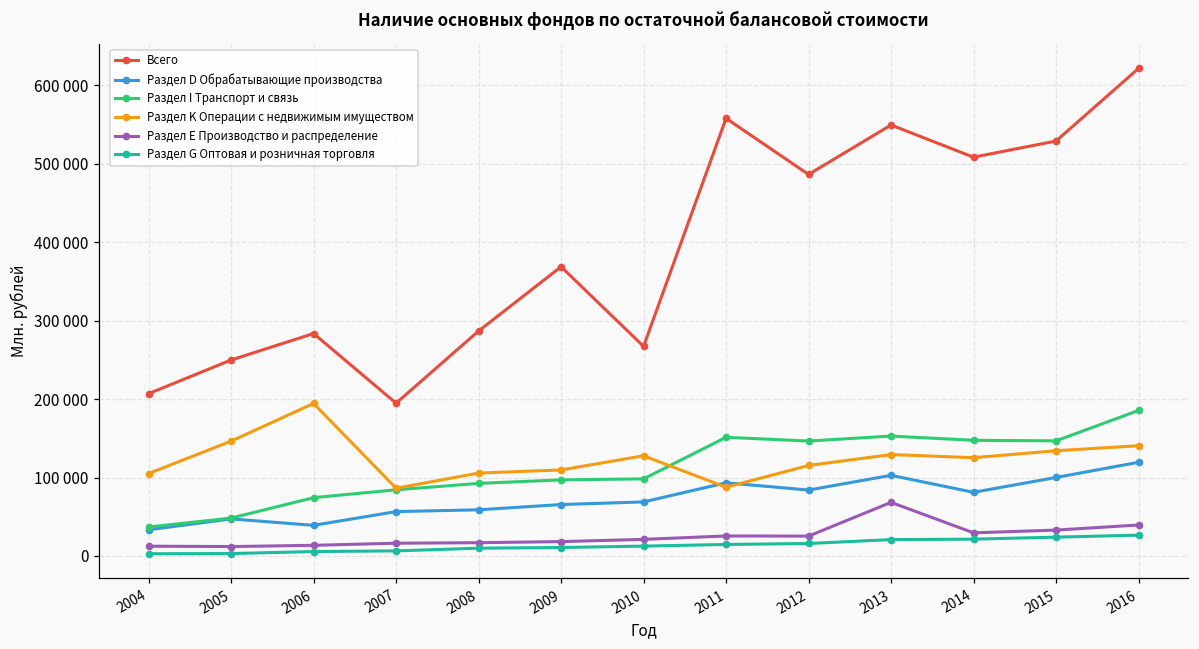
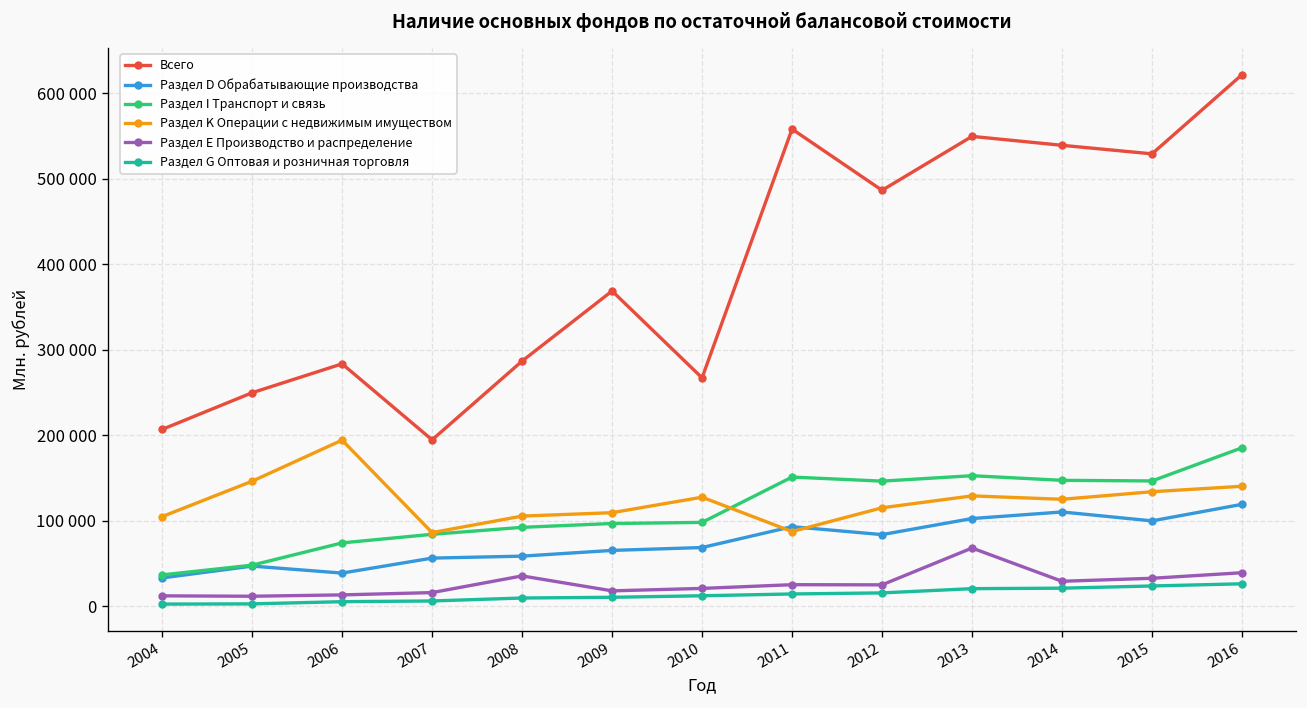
  {
    "Всего": {
      "2004": 210000,
      "2005": 250000,
      "2006": 280000,
      "2007": 190000,
      "2008": 290000,
      "2009": 370000,
      "2010": 270000,
      "2011": 560000,
      "2012": 490000,
      "2013": 550000,
-     "2014": 510000,
+     "2014": 540000,
      "2015": 530000,
      "2016": 620000
    },
    "Раздел D Обрабатывающие производства": {
      "2006": 40000,
      "2007": 60000,
      "2008": 60000,
      "2009": 70000,
      "2010": 70000,
      "2011": 90000,
      "2012": 80000,
      "2013": 100000,
-     "2014": 80000,
+     "2014": 110000,
      "2015": 100000,
      "2016": 120000
    },
    "Раздел K Операции с недвижимым имуществом": {
      "2004": 110000,
      "2005": 150000,
      "2006": 190000,
      "2008": 110000,
      "2009": 110000,
      "2010": 130000,
      "2011": 90000,
      "2012": 120000,
      "2013": 130000,
      "2014": 130000,
      "2015": 130000,
      "2016": 140000
    },
    "Раздел Е Производство и распределение": {
      "2004": 10000,
      "2005": 10000,
      "2006": 10000,
      "2007": 20000,
-     "2008": 20000,
+     "2008": 40000,
      "2009": 20000,
      "2010": 20000,
      "2011": 30000,
      "2012": 30000,
      "2013": 70000,
      "2014": 30000,
      "2015": 30000,
      "2016": 40000
    }
  }
